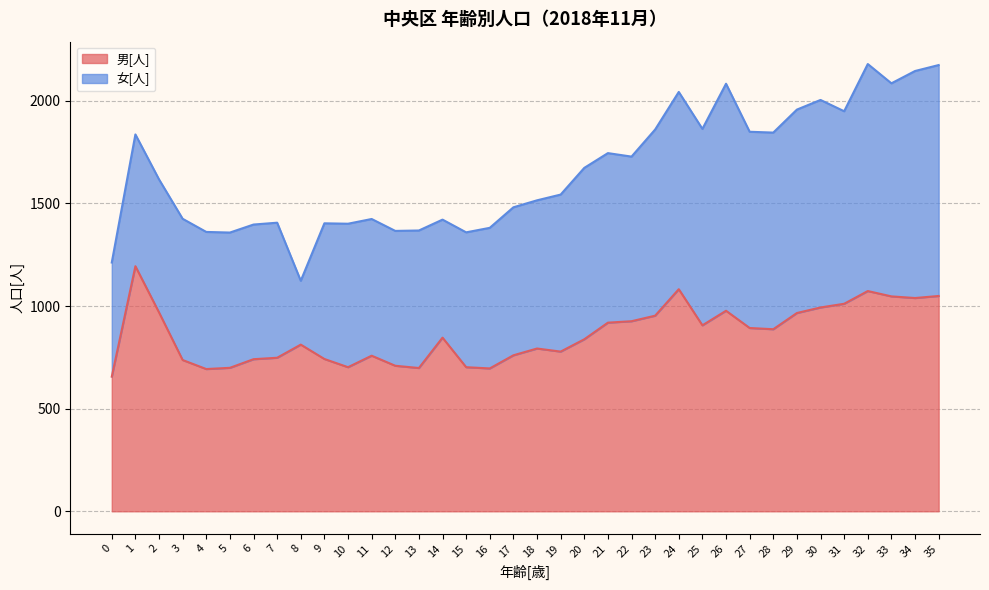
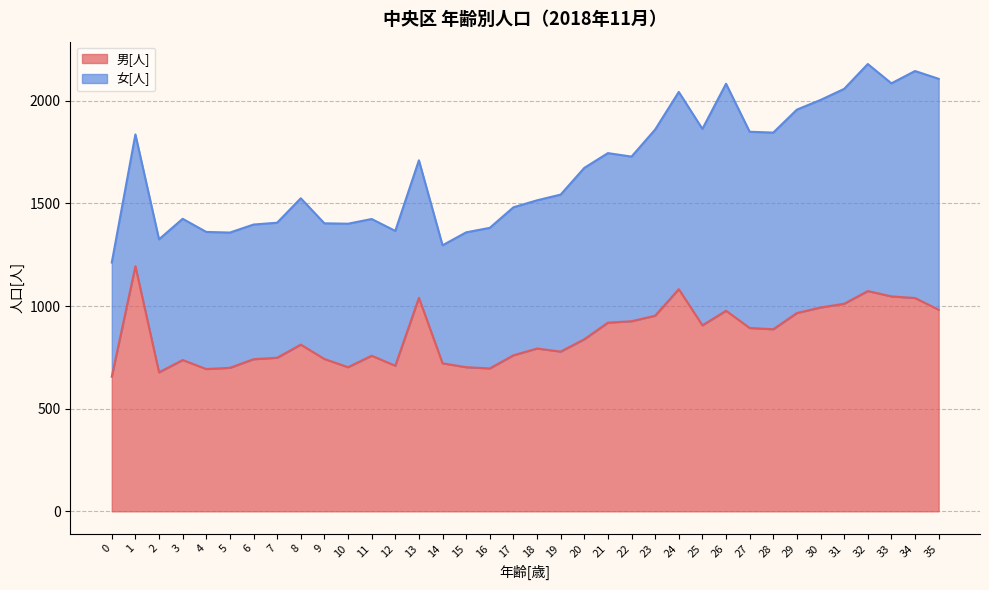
  {
    "男[人]": {
      "0": 660,
      "1": 1190,
-     "2": 970,
+     "2": 680,
      "3": 740,
      "4": 690,
      "5": 700,
      "6": 740,
      "7": 750,
      "8": 810,
      "9": 740,
      "10": 700,
      "11": 760,
      "12": 710,
-     "13": 700,
-     "14": 850,
+     "13": 1040,
+     "14": 720,
      "15": 700,
      "16": 700,
      "17": 760,
      "18": 790,
      "19": 780,
      "20": 840,
      "21": 920,
      "22": 930,
      "23": 950,
      "24": 1080,
      "25": 910,
      "26": 980,
      "27": 890,
      "28": 890,
      "29": 970,
      "30": 990,
      "31": 1010,
      "32": 1070,
      "33": 1050,
      "34": 1040,
-     "35": 1050
+     "35": 980
    },
    "女[人]": {
      "0": 560,
      "1": 640,
      "2": 650,
      "3": 690,
      "4": 670,
      "5": 660,
      "6": 660,
      "7": 660,
-     "8": 310,
+     "8": 710,
      "9": 660,
      "10": 700,
      "11": 670,
      "12": 660,
      "13": 670,
      "14": 580,
      "15": 660,
      "16": 690,
      "17": 720,
      "18": 720,
      "19": 770,
      "20": 840,
      "21": 830,
      "22": 800,
      "23": 910,
      "24": 960,
      "25": 960,
      "26": 1110,
      "27": 960,
      "28": 960,
      "29": 990,
      "30": 1010,
-     "31": 940,
+     "31": 1050,
      "32": 1110,
      "33": 1040,
      "34": 1110,
      "35": 1130
    }
  }
